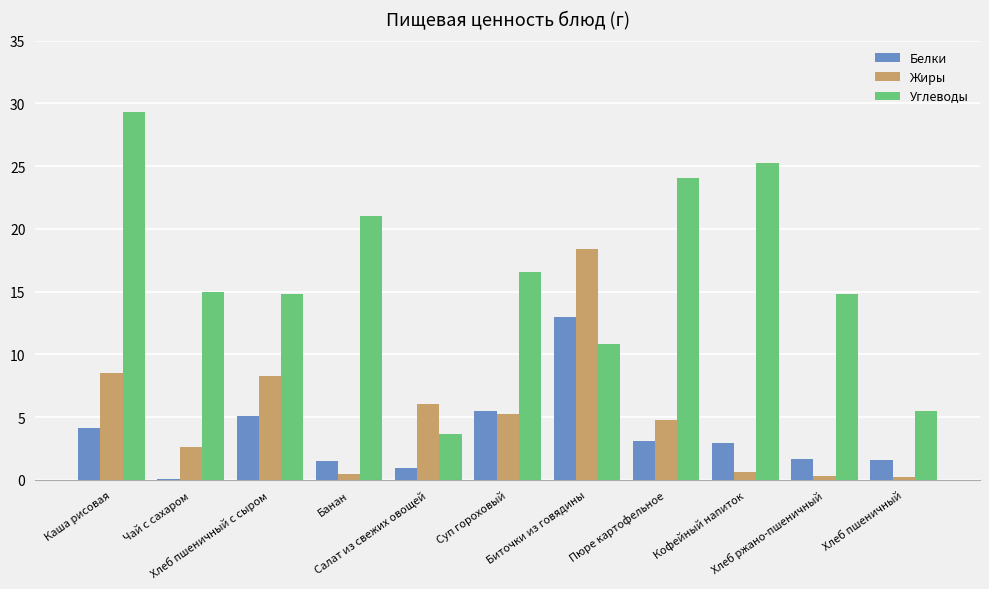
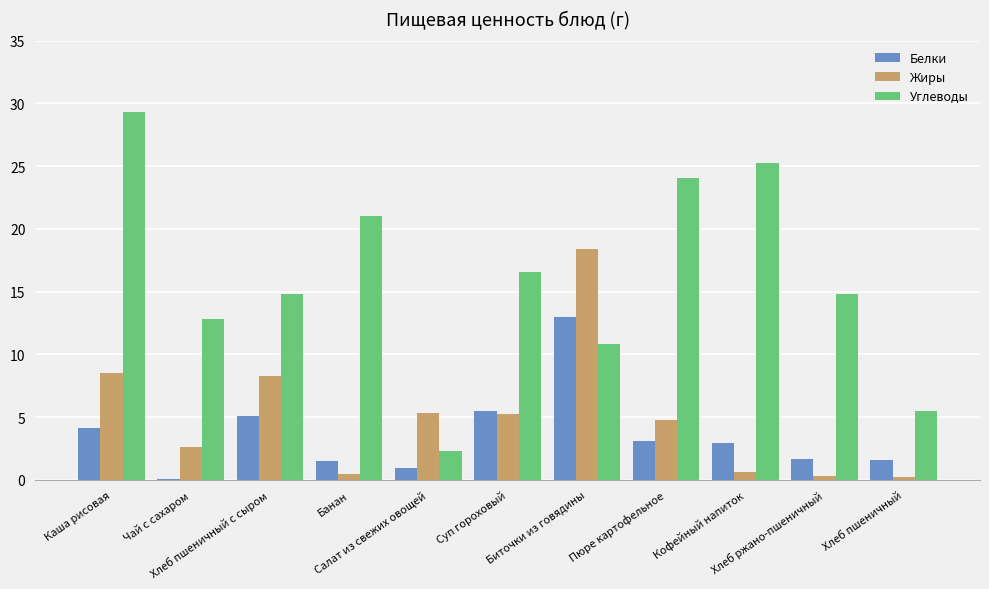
  {
    "Белки": {
      "Каша рисовая": 4.2,
      "Хлеб пшеничный с сыром": 5.1,
      "Банан": 1.5,
      "Салат из свежих овощей": 1.0,
      "Суп гороховый": 5.5,
      "Биточки из говядины": 13.0,
      "Пюре картофельное": 3.1,
      "Кофейный напиток": 2.9,
      "Хлеб ржано-пшеничный": 1.7,
      "Хлеб пшеничный": 1.6
    },
    "Жиры": {
      "Каша рисовая": 8.5,
      "Чай с сахаром": 2.6,
      "Хлеб пшеничный с сыром": 8.3,
      "Банан": 0.5,
-     "Салат из свежих овощей": 6.1,
+     "Салат из свежих овощей": 5.3,
      "Суп гороховый": 5.3,
      "Биточки из говядины": 18.4,
      "Пюре картофельное": 4.8,
      "Кофейный напиток": 0.6,
      "Хлеб ржано-пшеничный": 0.3,
      "Хлеб пшеничный": 0.2
    },
    "Углеводы": {
      "Каша рисовая": 29.3,
-     "Чай с сахаром": 15.0,
+     "Чай с сахаром": 12.8,
      "Хлеб пшеничный с сыром": 14.8,
      "Банан": 21.0,
-     "Салат из свежих овощей": 3.7,
+     "Салат из свежих овощей": 2.3,
      "Суп гороховый": 16.5,
      "Биточки из говядины": 10.8,
      "Пюре картофельное": 24.0,
      "Кофейный напиток": 25.2,
      "Хлеб ржано-пшеничный": 14.8,
      "Хлеб пшеничный": 5.5
    }
  }
